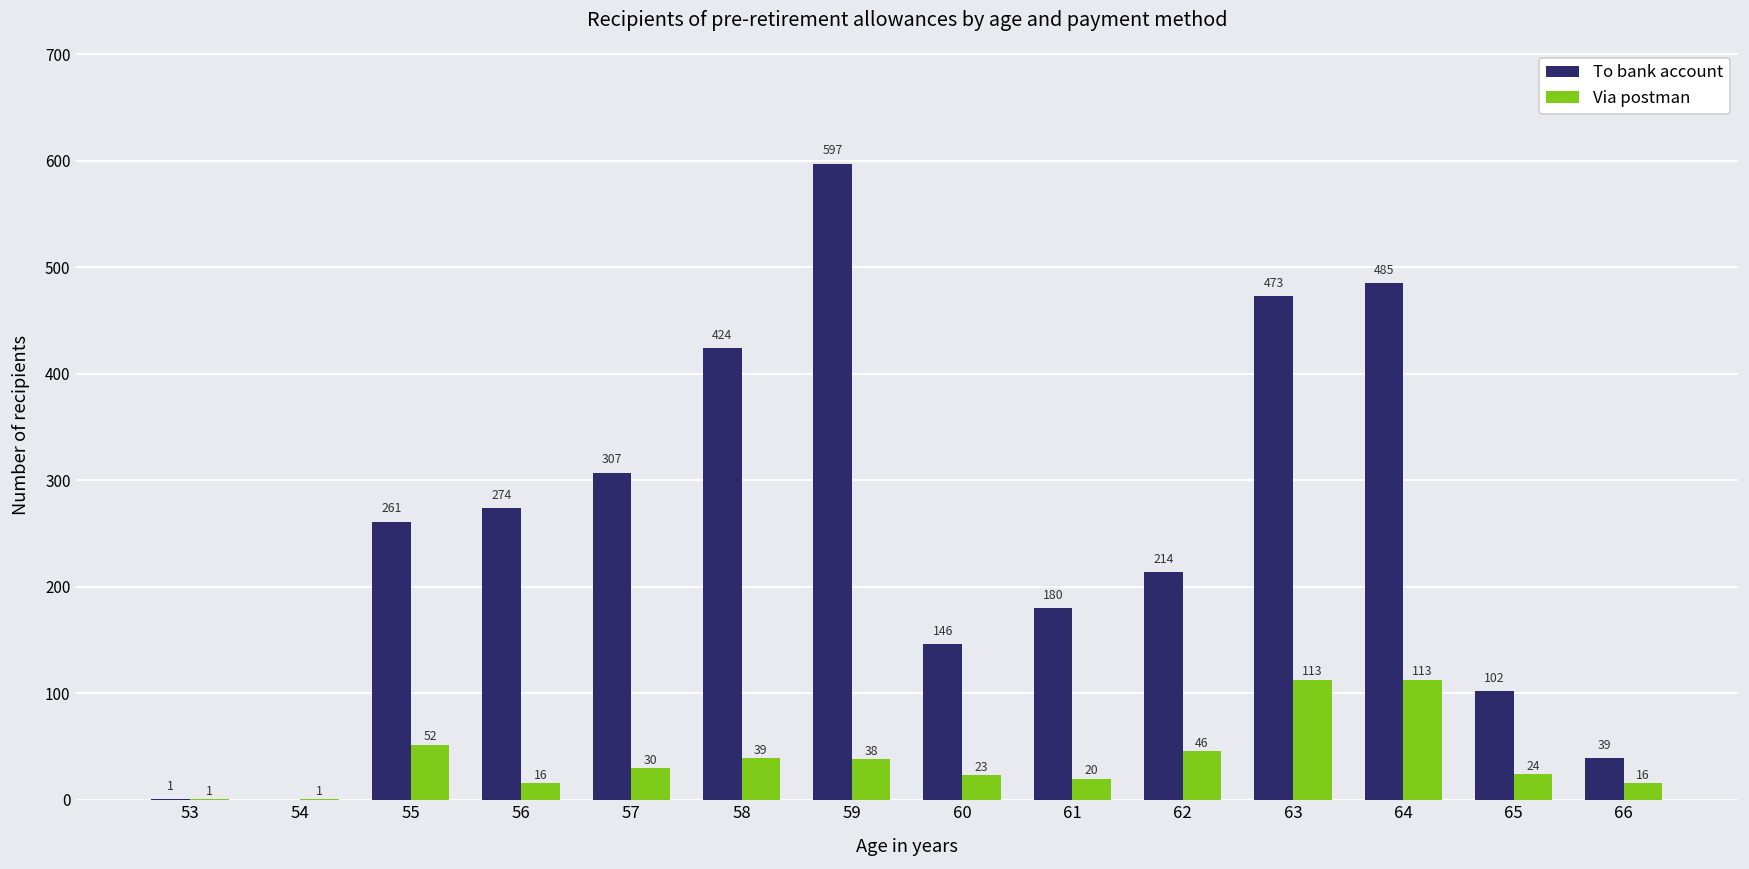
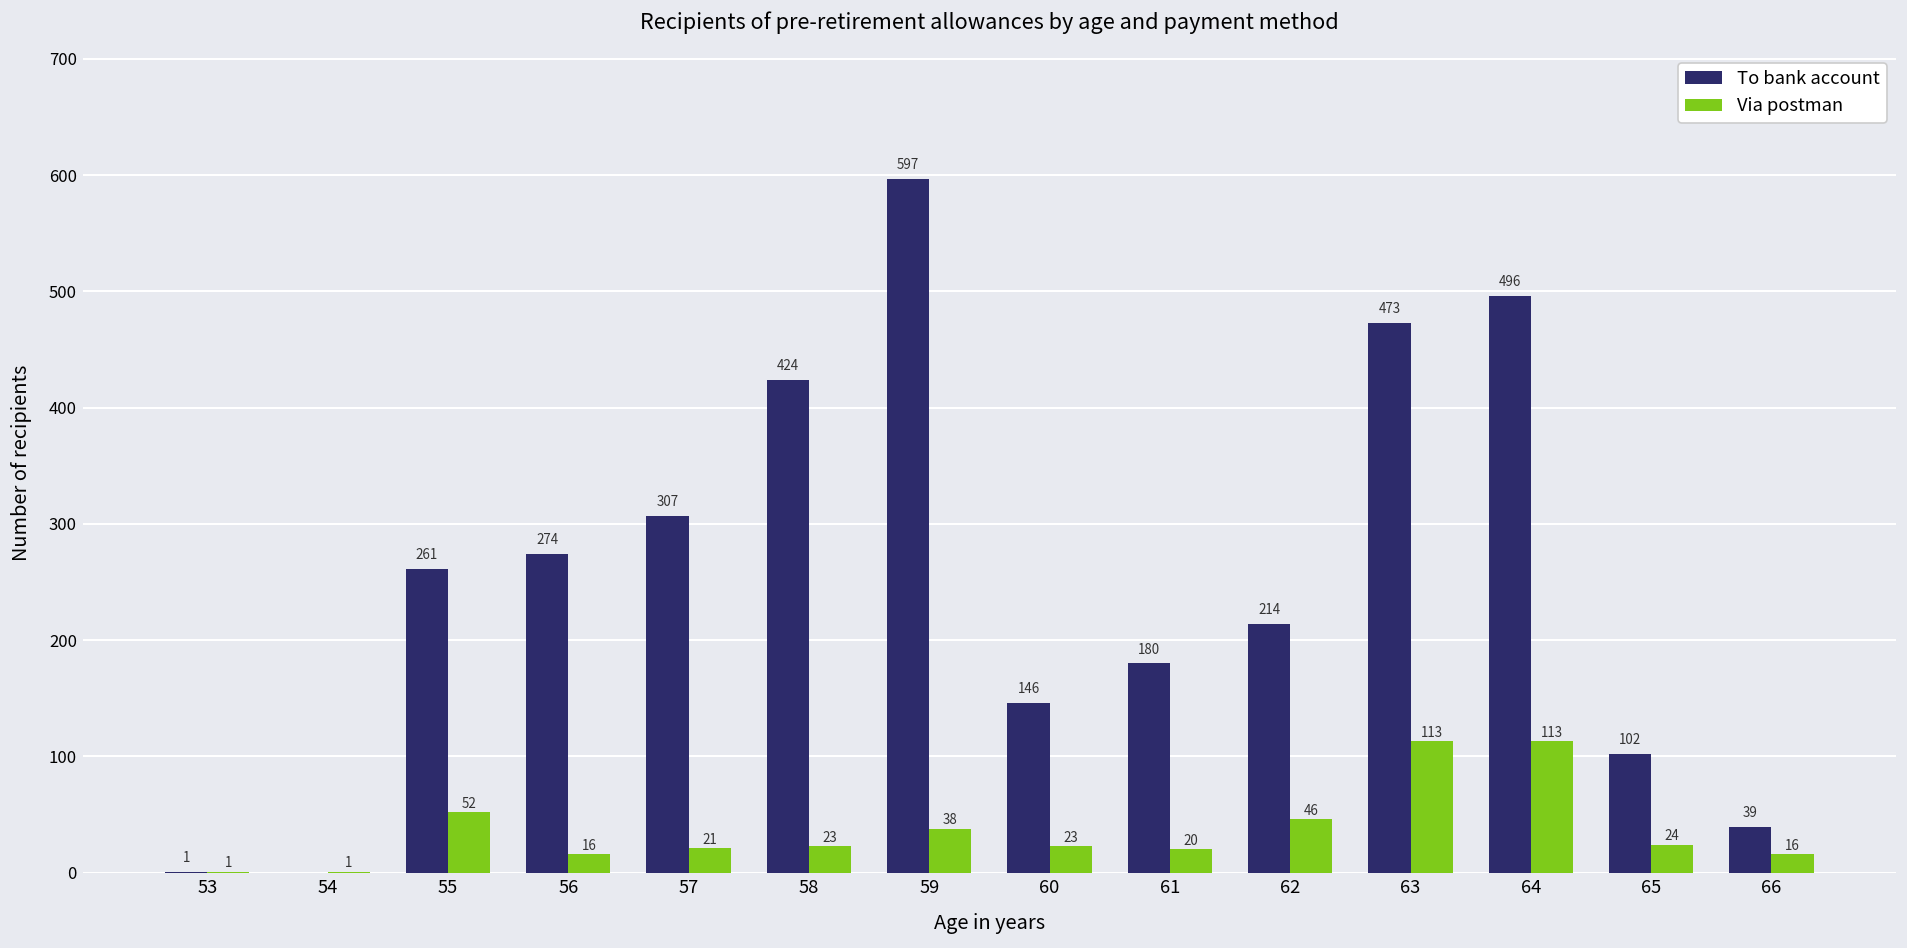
  {
    "To bank account": {
      "53": 1,
      "55": 261,
      "56": 274,
      "57": 307,
      "58": 424,
      "59": 597,
      "60": 146,
      "61": 180,
      "62": 214,
      "63": 473,
-     "64": 485,
+     "64": 496,
      "65": 102,
      "66": 39
    },
    "Via postman": {
      "53": 1,
      "54": 1,
      "55": 52,
      "56": 16,
-     "57": 30,
-     "58": 39,
+     "57": 21,
+     "58": 23,
      "59": 38,
      "60": 23,
      "61": 20,
      "62": 46,
      "63": 113,
      "64": 113,
      "65": 24,
      "66": 16
    }
  }
